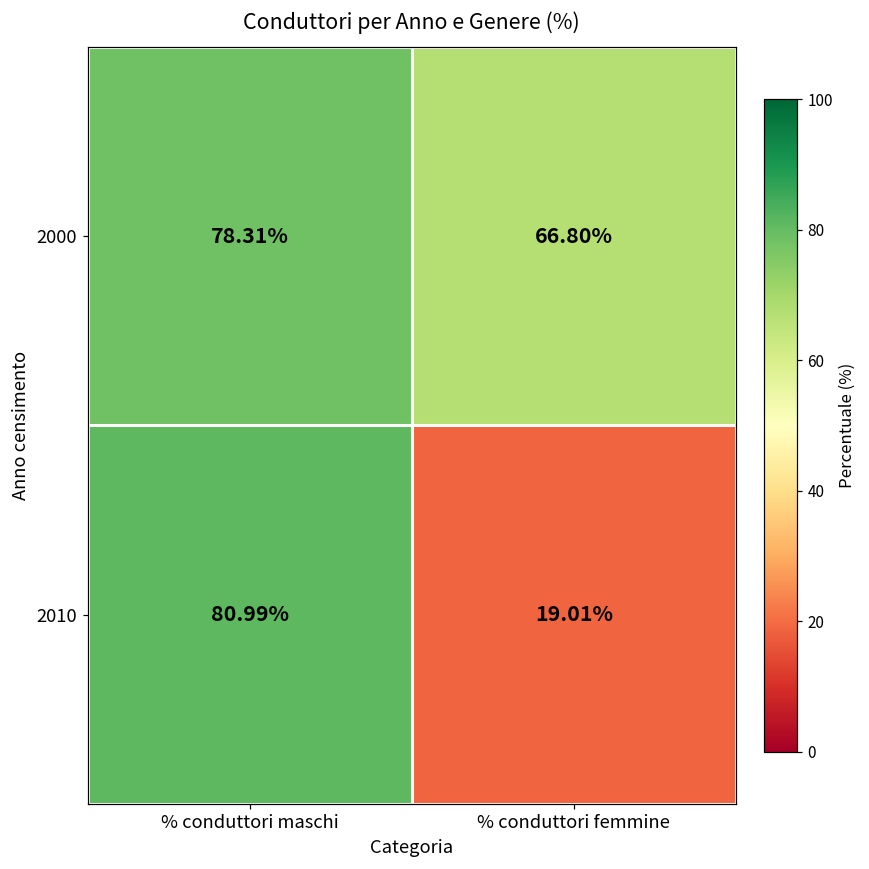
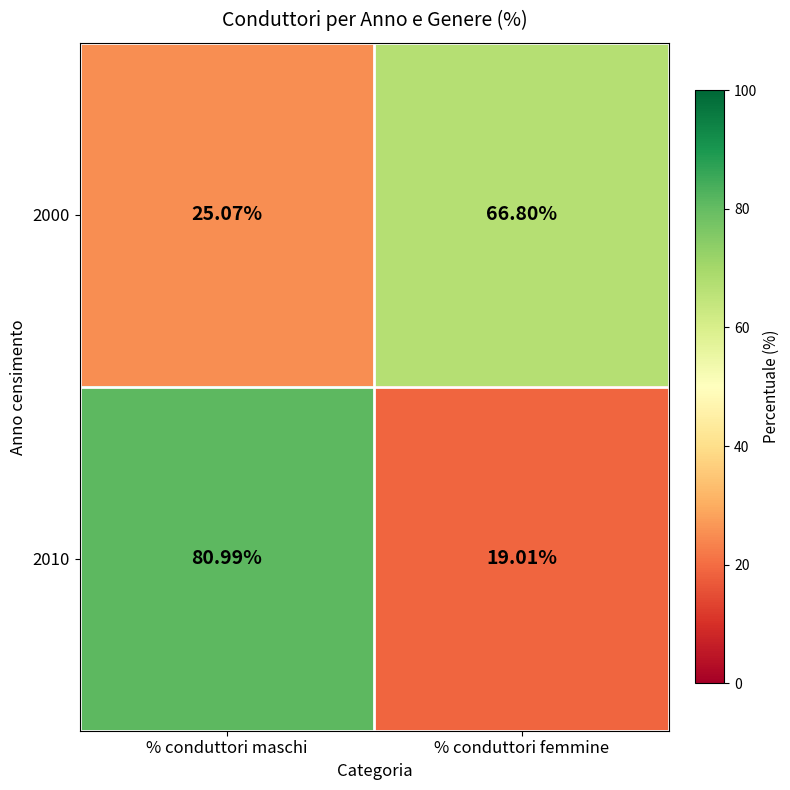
  {
    "2000": {
-     "% conduttori maschi": "78.31%",
+     "% conduttori maschi": "25.07%",
      "% conduttori femmine": "66.80%"
    },
    "2010": {
      "% conduttori maschi": "80.99%",
      "% conduttori femmine": "19.01%"
    }
  }
